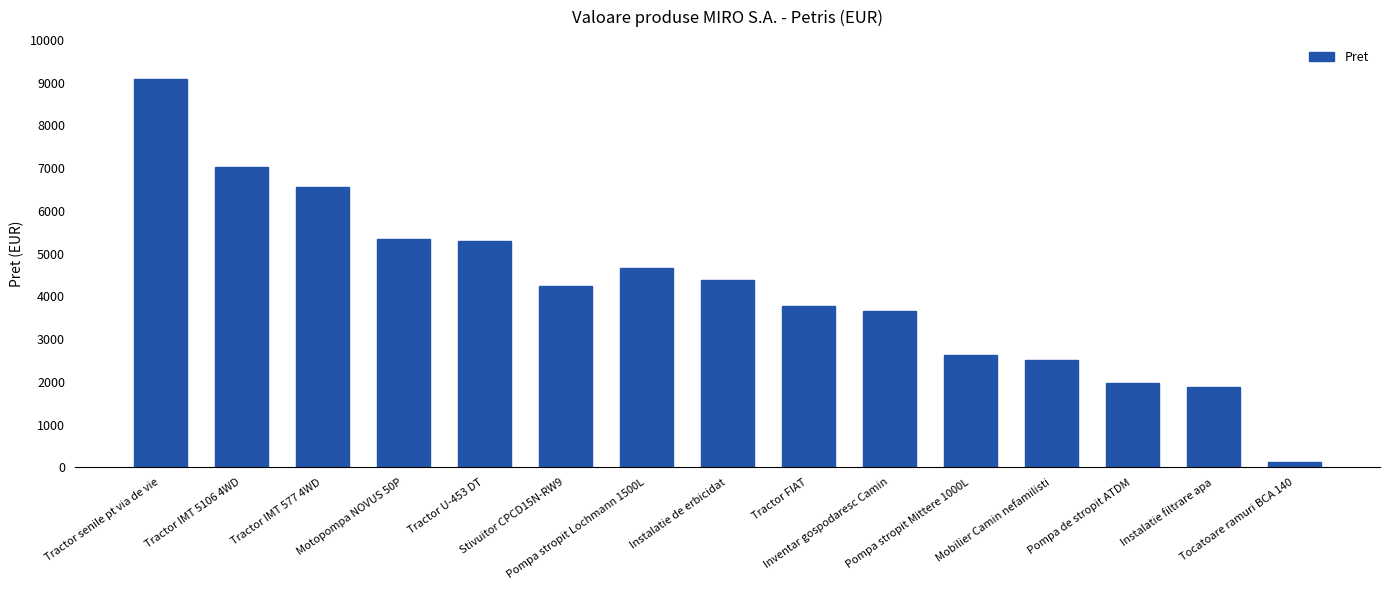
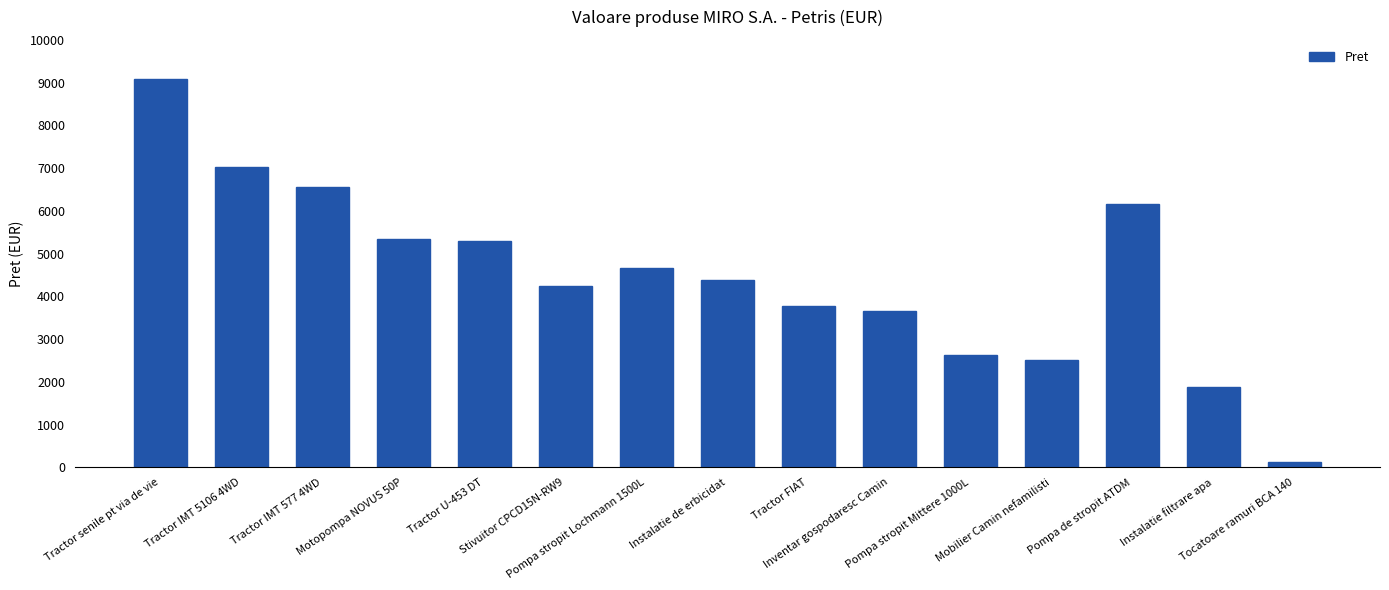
  {
    "Tractor senile pt via de vie": 9100,
    "Tractor IMT 5106 4WD": 7000,
    "Tractor IMT 577 4WD": 6600,
    "Motopompa NOVUS 50P": 5400,
    "Tractor U-453 DT": 5300,
    "Stivuitor CPCD15N-RW9": 4300,
    "Pompa stropit Lochmann 1500L": 4700,
    "Instalatie de erbicidat": 4400,
    "Tractor FIAT": 3800,
    "Inventar gospodaresc Camin": 3700,
    "Pompa stropit Mittere 1000L": 2600,
    "Mobilier Camin nefamilisti": 2500,
-   "Pompa de stropit ATDM": 2000,
+   "Pompa de stropit ATDM": 6200,
    "Instalatie filtrare apa": 1900,
    "Tocatoare ramuri BCA 140": 100
  }
